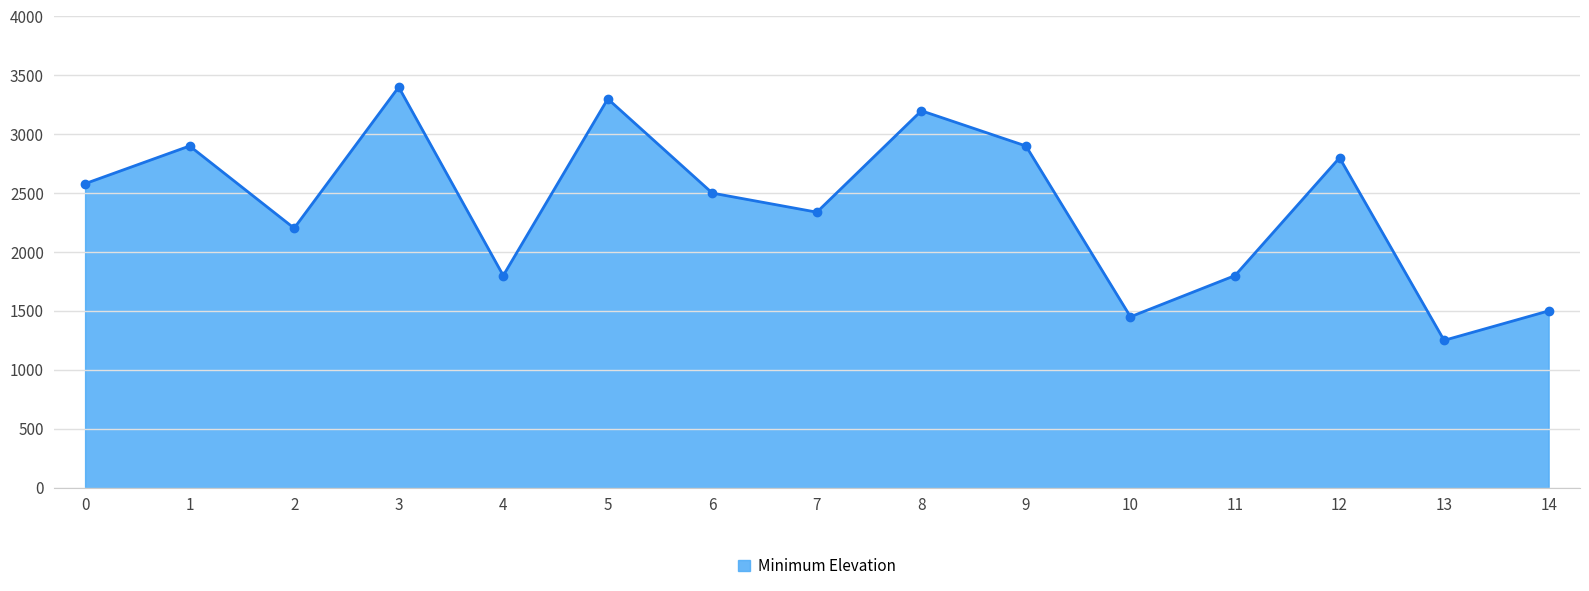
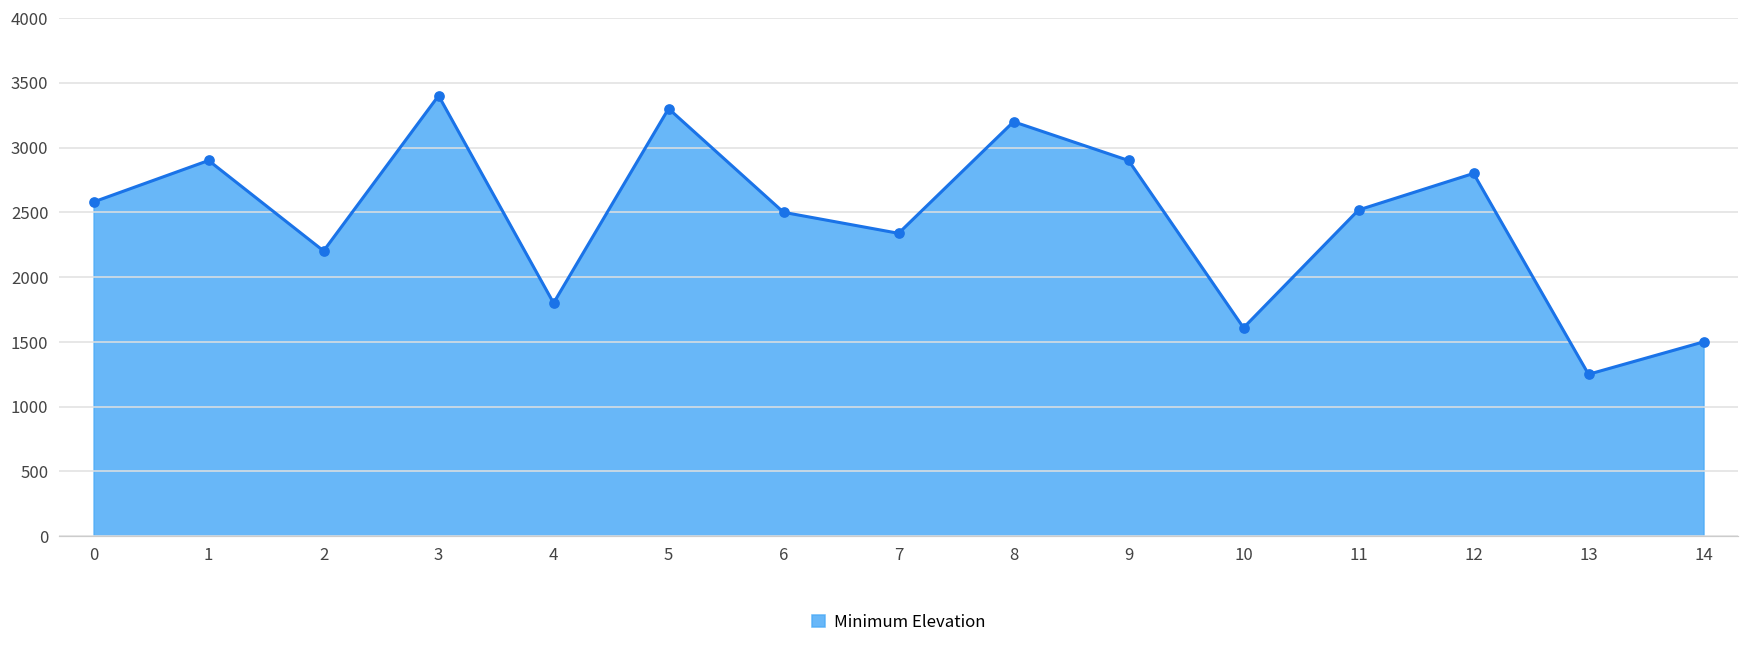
  {
    "0": 2580,
    "1": 2900,
    "2": 2200,
    "3": 3400,
    "4": 1800,
    "5": 3300,
    "6": 2500,
    "7": 2340,
    "8": 3200,
    "9": 2900,
-   "10": 1450,
-   "11": 1800,
+   "10": 1610,
+   "11": 2520,
    "12": 2800,
    "13": 1250,
    "14": 1500
  }
